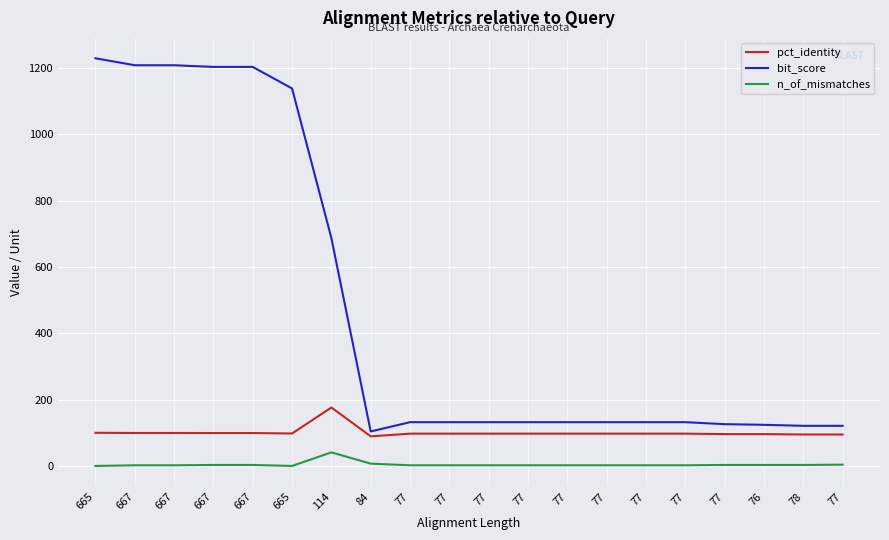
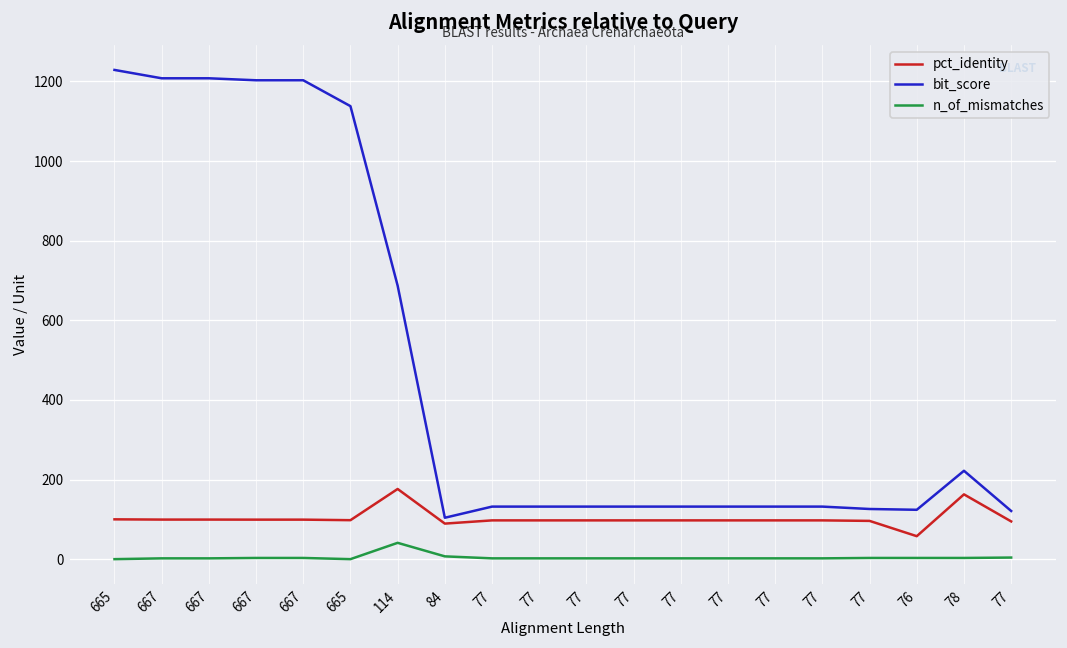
  {
    "pct_identity": {
      "114": 180,
      "84": 90,
-     "76": 100,
-     "78": 90
+     "76": 60,
+     "78": 160
    },
    "bit_score": {
      "114": 690,
      "84": 100,
      "76": 120,
-     "78": 120
+     "78": 220
    },
    "n_of_mismatches": {
      "114": 40,
      "84": 10,
      "76": 0,
      "78": 0
    }
  }
